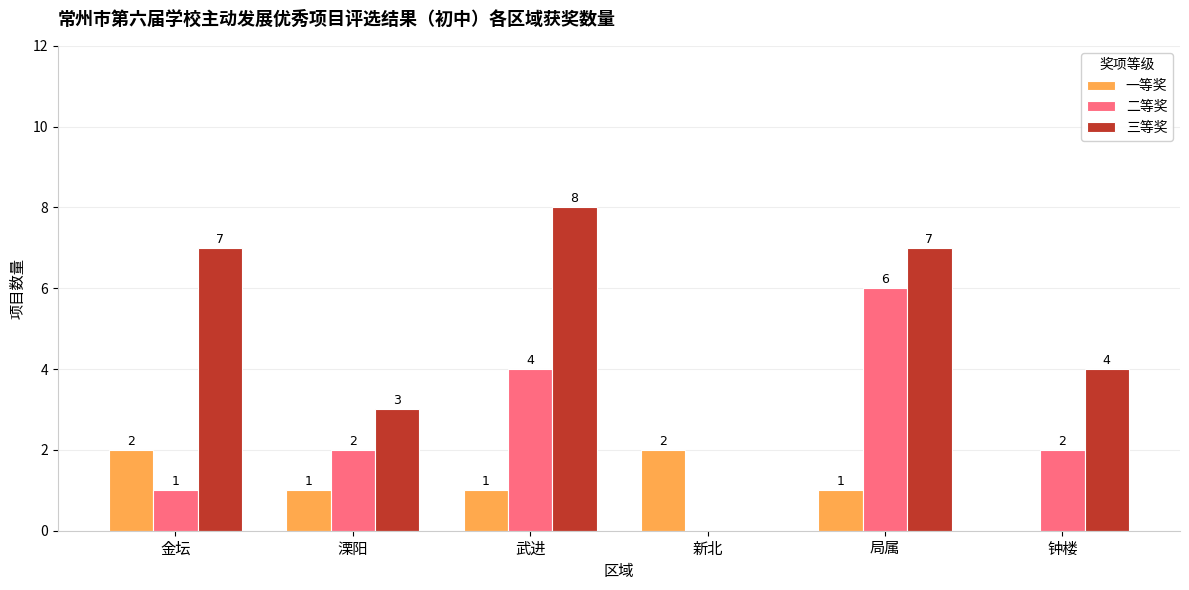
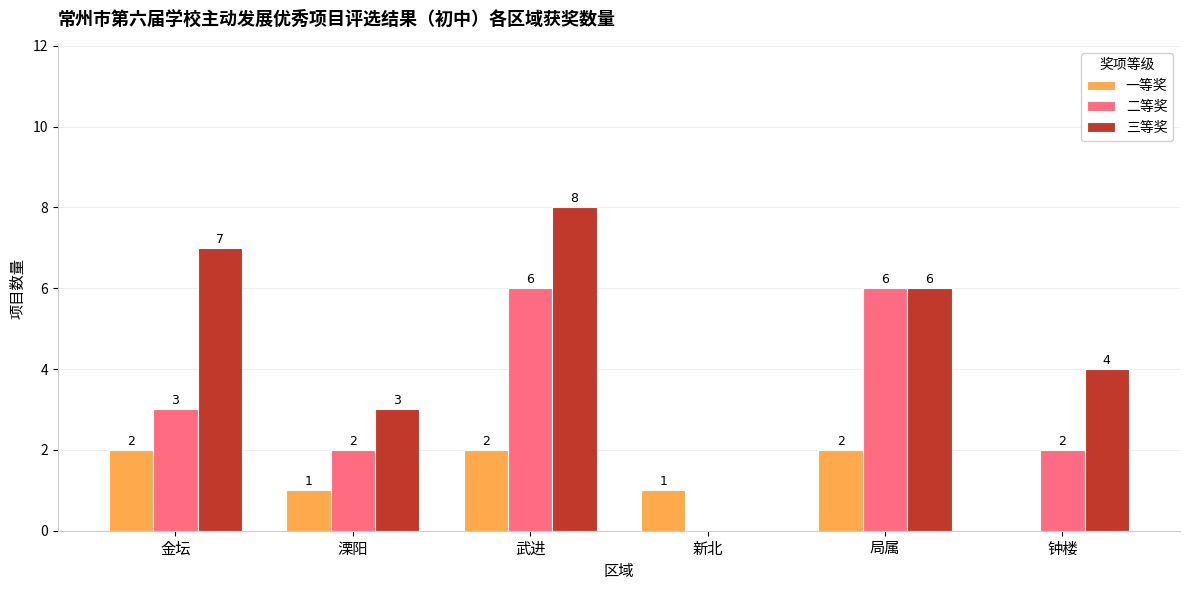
  {
    "一等奖": {
      "金坛": 2,
      "溧阳": 1,
-     "武进": 1,
-     "新北": 2,
-     "局属": 1
+     "武进": 2,
+     "新北": 1,
+     "局属": 2
    },
    "二等奖": {
-     "金坛": 1,
+     "金坛": 3,
      "溧阳": 2,
-     "武进": 4,
+     "武进": 6,
      "局属": 6,
      "钟楼": 2
    },
    "三等奖": {
      "金坛": 7,
      "溧阳": 3,
      "武进": 8,
-     "局属": 7,
+     "局属": 6,
      "钟楼": 4
    }
  }
